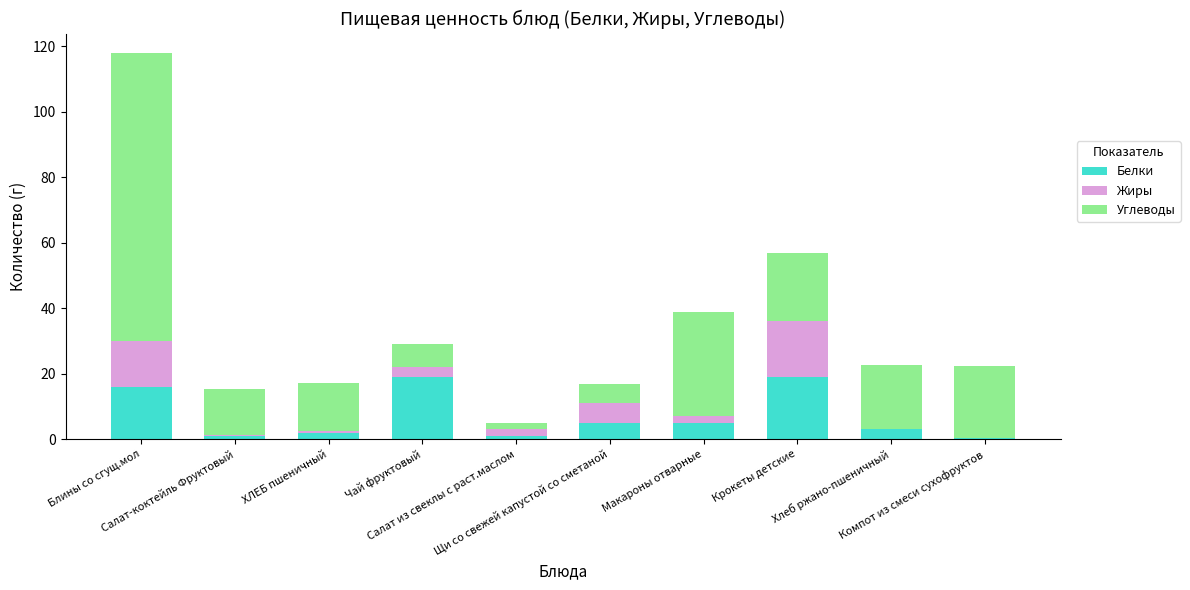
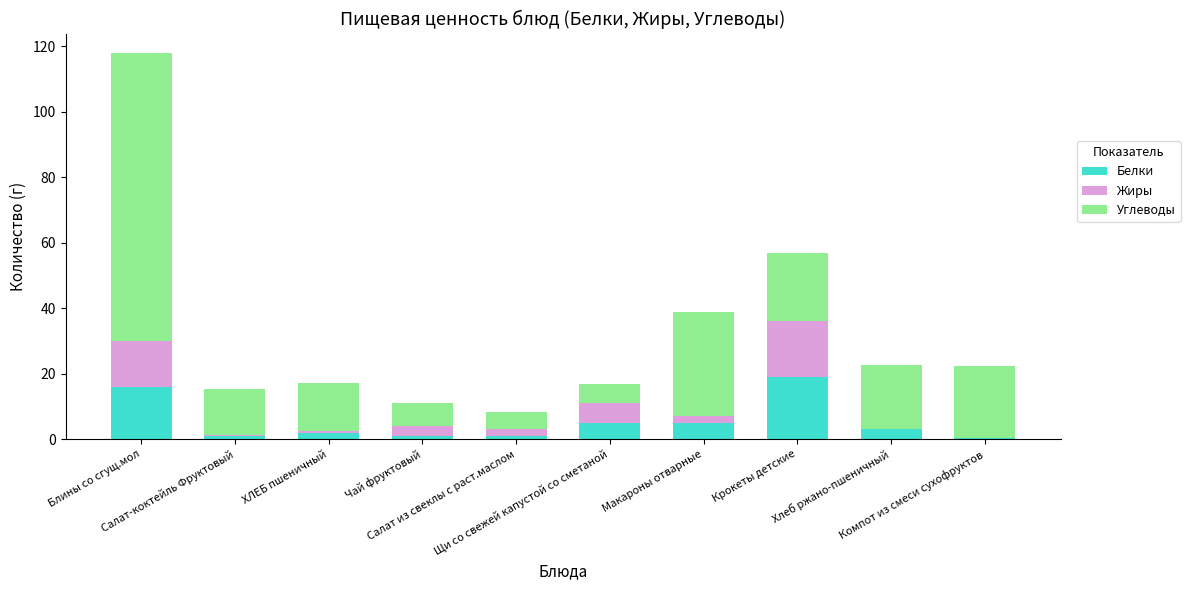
  {
    "Белки": {
      "Блины со сгущ.мол": 16,
      "Салат-коктейль Фруктовый": 1,
      "ХЛЕБ пшеничный": 2,
-     "Чай фруктовый": 19,
+     "Чай фруктовый": 1,
      "Салат из свеклы с раст.маслом": 1,
      "Щи со свежей капустой со сметаной": 5,
      "Макароны отварные": 5,
      "Крокеты детские": 19,
      "Хлеб ржано-пшеничный": 3
    },
    "Жиры": {
      "Блины со сгущ.мол": 14,
      "Чай фруктовый": 3,
      "Салат из свеклы с раст.маслом": 2,
      "Щи со свежей капустой со сметаной": 6,
      "Макароны отварные": 2,
      "Крокеты детские": 17,
      "Хлеб ржано-пшеничный": 0
    },
    "Углеводы": {
      "Блины со сгущ.мол": 88,
      "Салат-коктейль Фруктовый": 14,
      "ХЛЕБ пшеничный": 15,
      "Чай фруктовый": 7,
-     "Салат из свеклы с раст.маслом": 2,
+     "Салат из свеклы с раст.маслом": 5,
      "Щи со свежей капустой со сметаной": 6,
      "Макароны отварные": 32,
      "Крокеты детские": 21,
      "Хлеб ржано-пшеничный": 20,
      "Компот из смеси сухофруктов": 22
    }
  }
